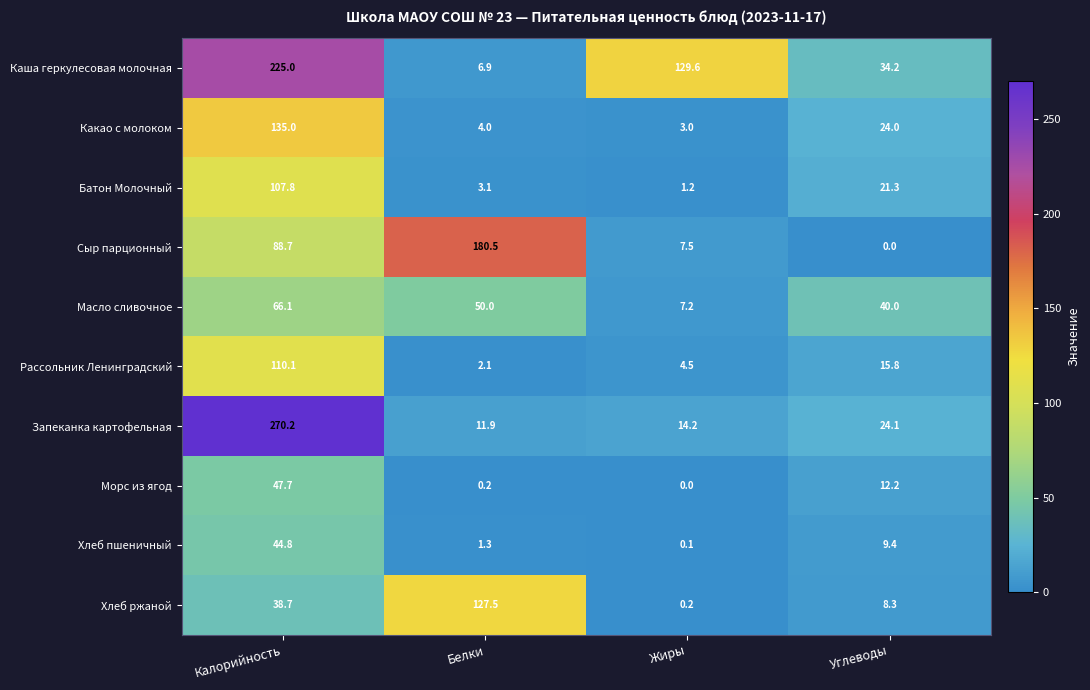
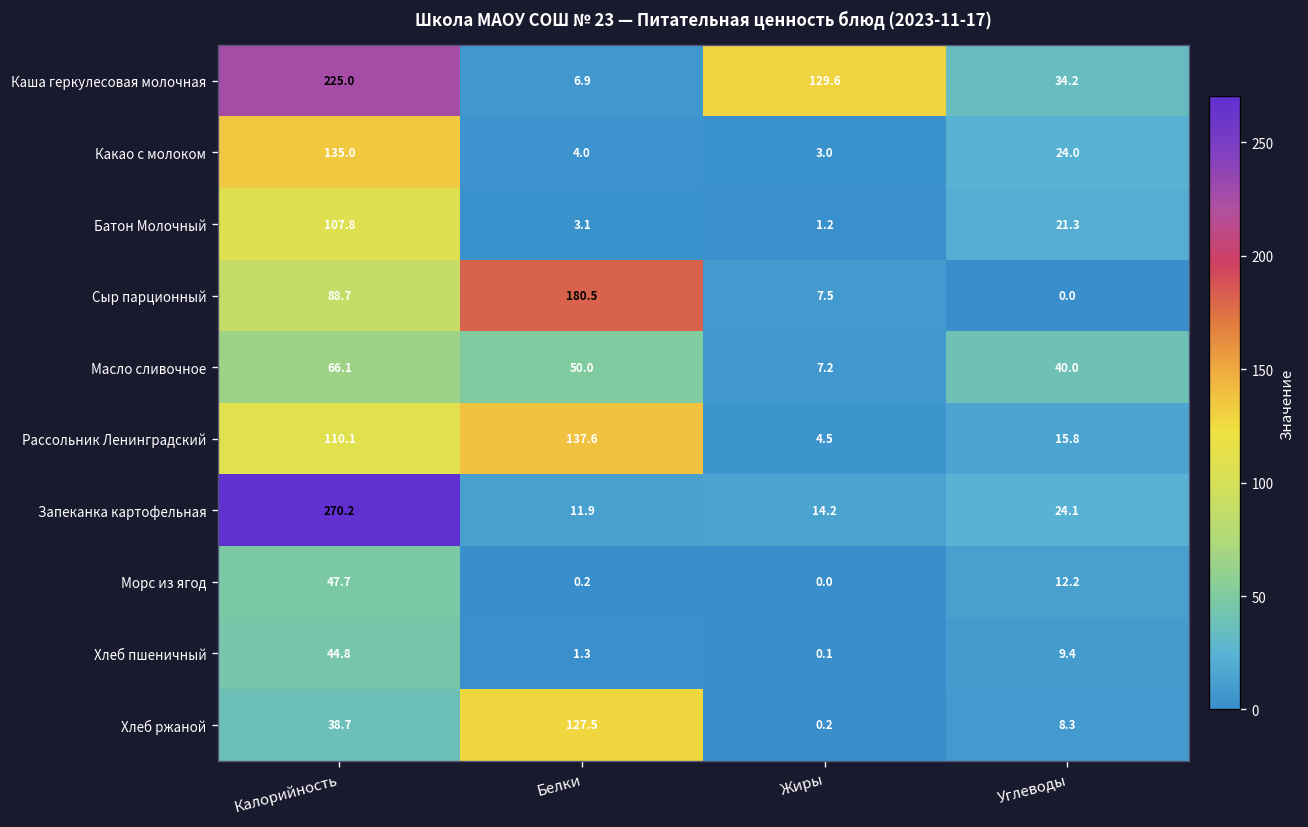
  {
    "Каша геркулесовая молочная": {
      "Калорийность": 225.0,
      "Белки": 6.9,
      "Жиры": 129.6,
      "Углеводы": 34.2
    },
    "Какао с молоком": {
      "Калорийность": 135.0,
      "Белки": 4.0,
      "Жиры": 3.0,
      "Углеводы": 24.0
    },
    "Батон Молочный": {
      "Калорийность": 107.8,
      "Белки": 3.1,
      "Жиры": 1.2,
      "Углеводы": 21.3
    },
    "Сыр парционный": {
      "Калорийность": 88.7,
      "Белки": 180.5,
      "Жиры": 7.5,
      "Углеводы": 0.0
    },
    "Масло сливочное": {
      "Калорийность": 66.1,
      "Белки": 50.0,
      "Жиры": 7.2,
      "Углеводы": 40.0
    },
    "Рассольник Ленинградский": {
      "Калорийность": 110.1,
-     "Белки": 2.1,
+     "Белки": 137.6,
      "Жиры": 4.5,
      "Углеводы": 15.8
    },
    "Запеканка картофельная": {
      "Калорийность": 270.2,
      "Белки": 11.9,
      "Жиры": 14.2,
      "Углеводы": 24.1
    },
    "Морс из ягод": {
      "Калорийность": 47.7,
      "Белки": 0.2,
      "Жиры": 0.0,
      "Углеводы": 12.2
    },
    "Хлеб пшеничный": {
      "Калорийность": 44.8,
      "Белки": 1.3,
      "Жиры": 0.1,
      "Углеводы": 9.4
    },
    "Хлеб ржаной": {
      "Калорийность": 38.7,
      "Белки": 127.5,
      "Жиры": 0.2,
      "Углеводы": 8.3
    }
  }
